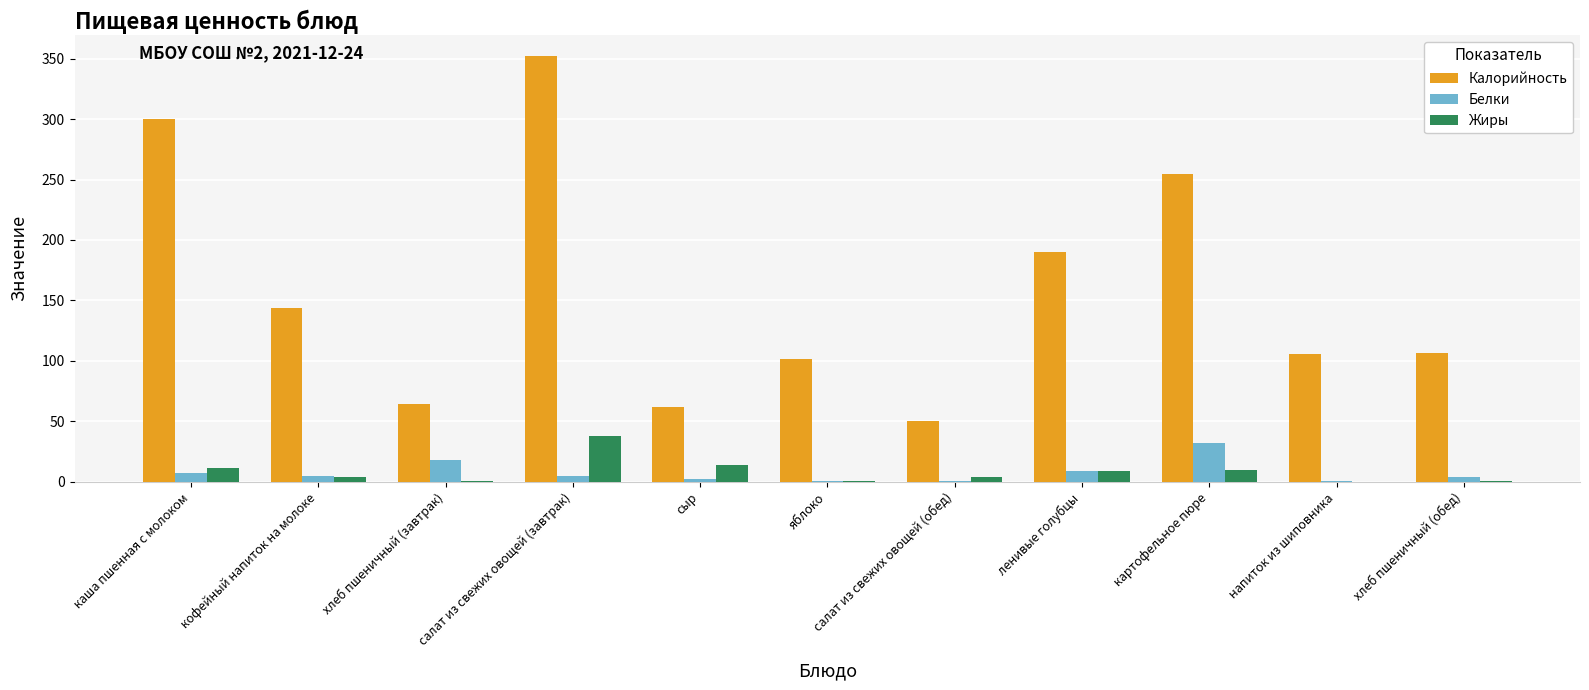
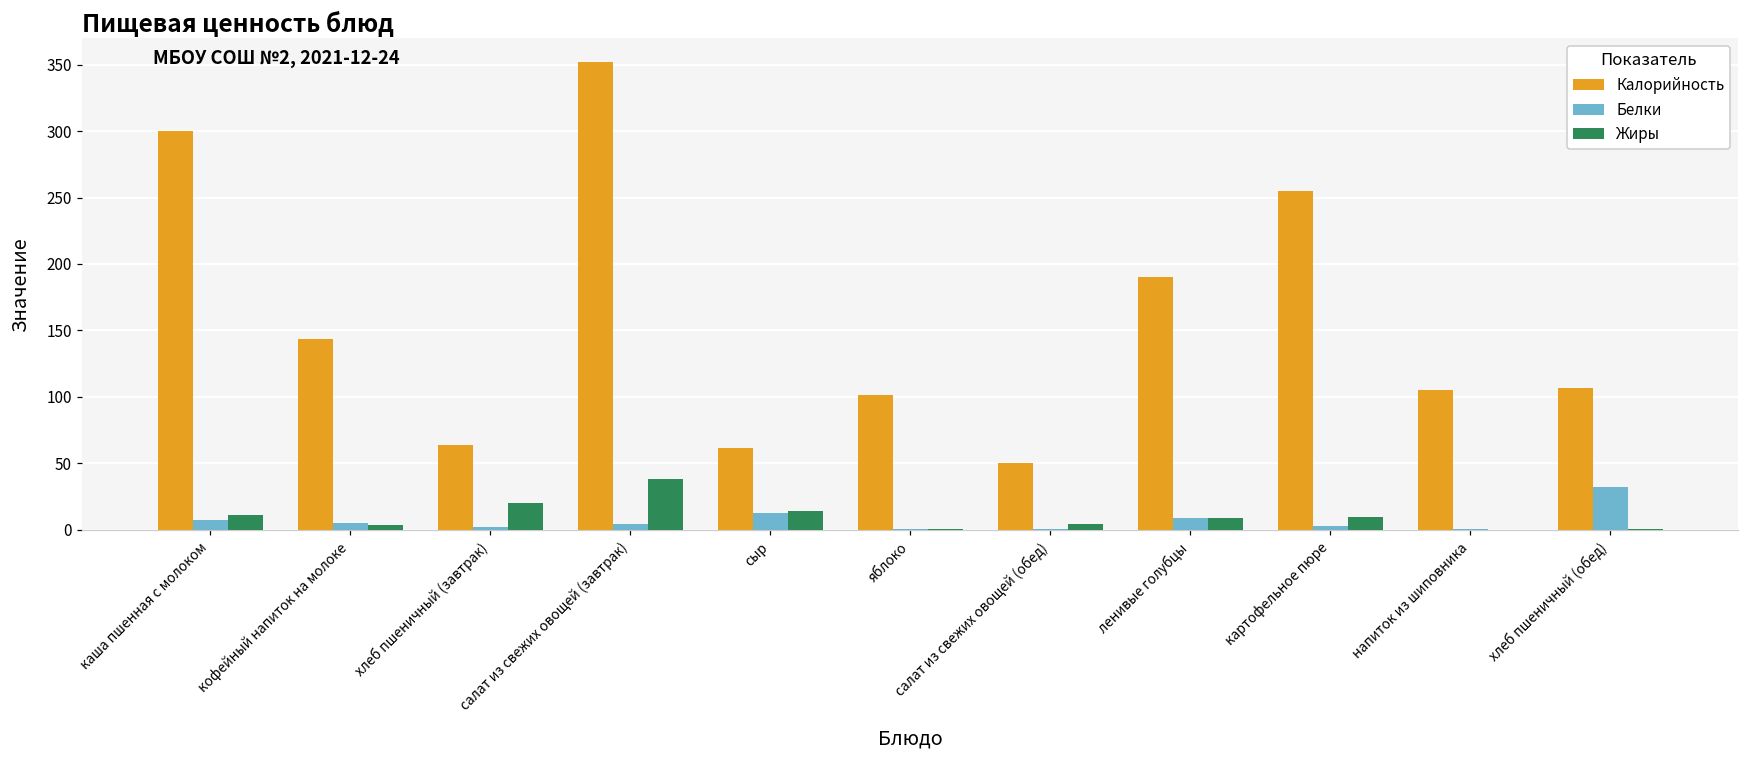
  {
    "Калорийность": {
      "каша пшенная с молоком": 300,
      "кофейный напиток на молоке": 144,
      "хлеб пшеничный (завтрак)": 64,
      "салат из свежих овощей (завтрак)": 352,
      "сыр": 62,
      "яблоко": 102,
      "салат из свежих овощей (обед)": 50,
      "ленивые голубцы": 190,
      "картофельное пюре": 255,
      "напиток из шиповника": 105,
      "хлеб пшеничный (обед)": 107
    },
    "Белки": {
      "каша пшенная с молоком": 7,
      "кофейный напиток на молоке": 5,
-     "хлеб пшеничный (завтрак)": 18,
+     "хлеб пшеничный (завтрак)": 2,
      "салат из свежих овощей (завтрак)": 5,
-     "сыр": 2,
+     "сыр": 13,
      "ленивые голубцы": 9,
-     "картофельное пюре": 32,
-     "хлеб пшеничный (обед)": 4
+     "картофельное пюре": 3,
+     "хлеб пшеничный (обед)": 32
    },
    "Жиры": {
      "каша пшенная с молоком": 11,
      "кофейный напиток на молоке": 4,
-     "хлеб пшеничный (завтрак)": 0,
+     "хлеб пшеничный (завтрак)": 20,
      "салат из свежих овощей (завтрак)": 38,
      "сыр": 14,
      "салат из свежих овощей (обед)": 4,
      "ленивые голубцы": 9,
      "картофельное пюре": 10,
      "напиток из шиповника": 0
    }
  }
